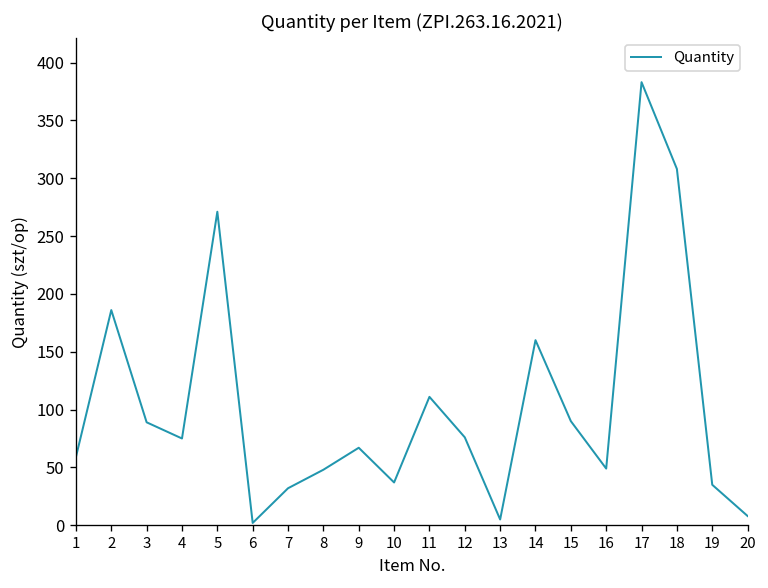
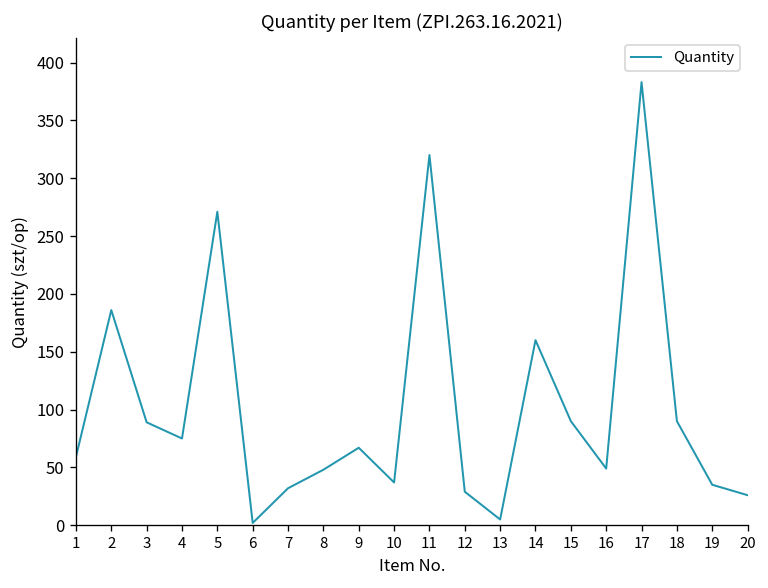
  {
    "1": 60,
    "2": 190,
    "3": 90,
    "4": 80,
    "5": 270,
    "6": 0,
    "7": 30,
    "8": 50,
    "9": 70,
    "10": 40,
-   "11": 110,
-   "12": 80,
+   "11": 320,
+   "12": 30,
    "13": 10,
    "14": 160,
    "15": 90,
    "16": 50,
    "17": 380,
-   "18": 310,
+   "18": 90,
    "19": 40,
-   "20": 10
+   "20": 30
  }
